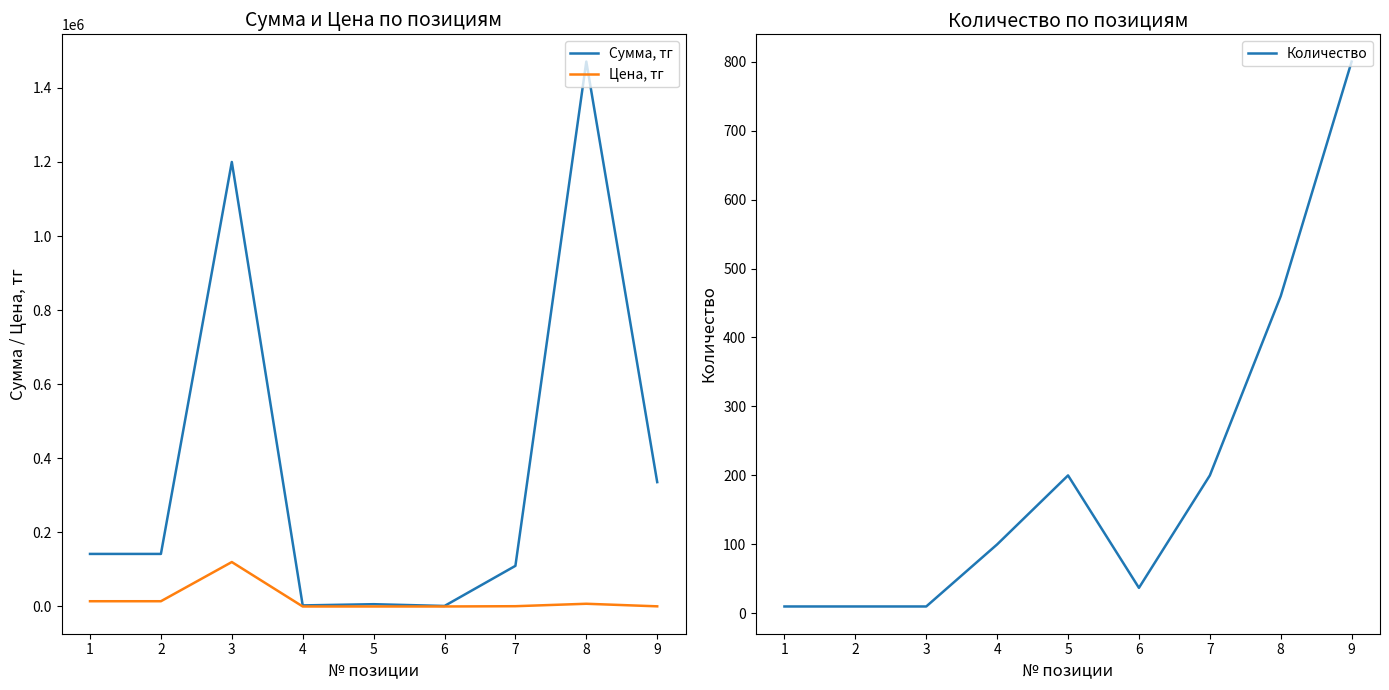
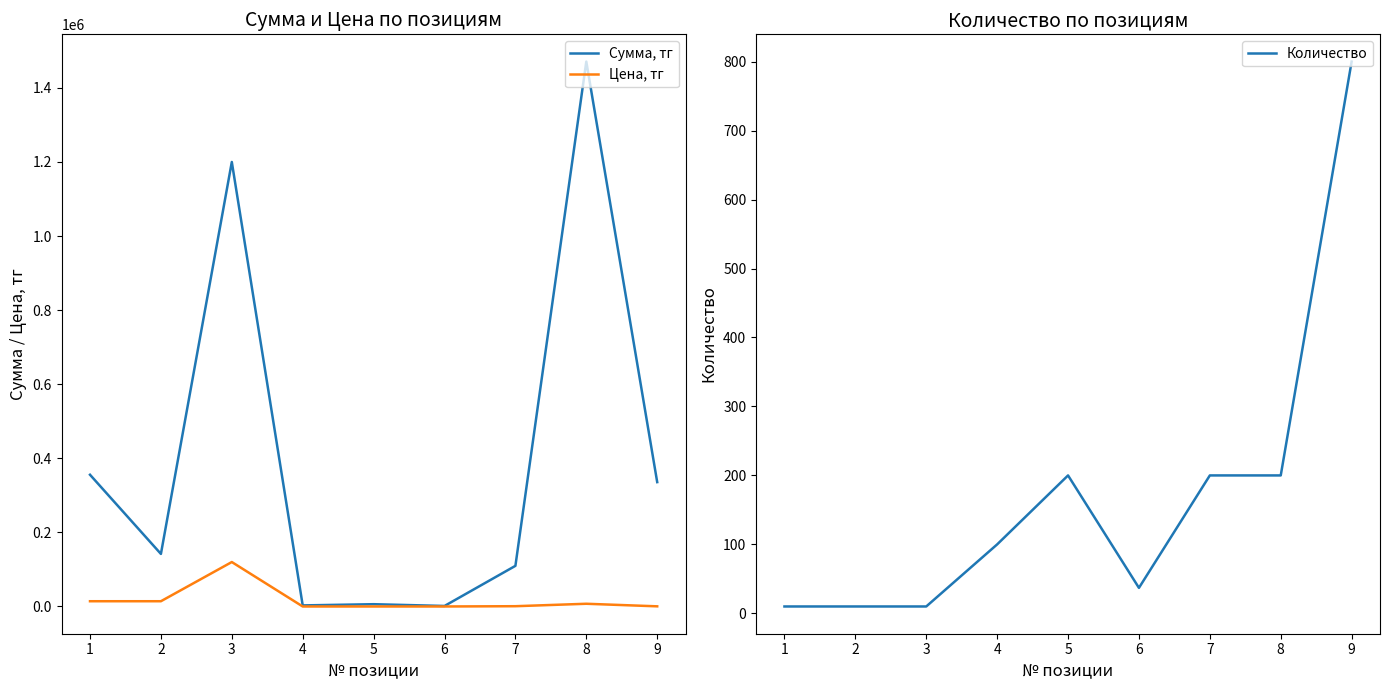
  {
    "Сумма и Цена по позициям": {
      "Сумма, тг": {
-       "1": 140000,
+       "1": 360000,
        "2": 140000,
        "3": 1200000,
        "7": 110000,
        "9": 340000
      },
      "Цена, тг": {
        "1": 10000,
        "2": 10000,
        "3": 120000,
        "7": 0,
        "8": 10000,
        "9": 0
      }
    },
    "Количество по позициям": {
      "1": 10,
      "2": 10,
      "3": 10,
      "4": 100,
      "5": 200,
      "6": 40,
      "7": 200,
-     "8": 460
+     "8": 200
    }
  }
